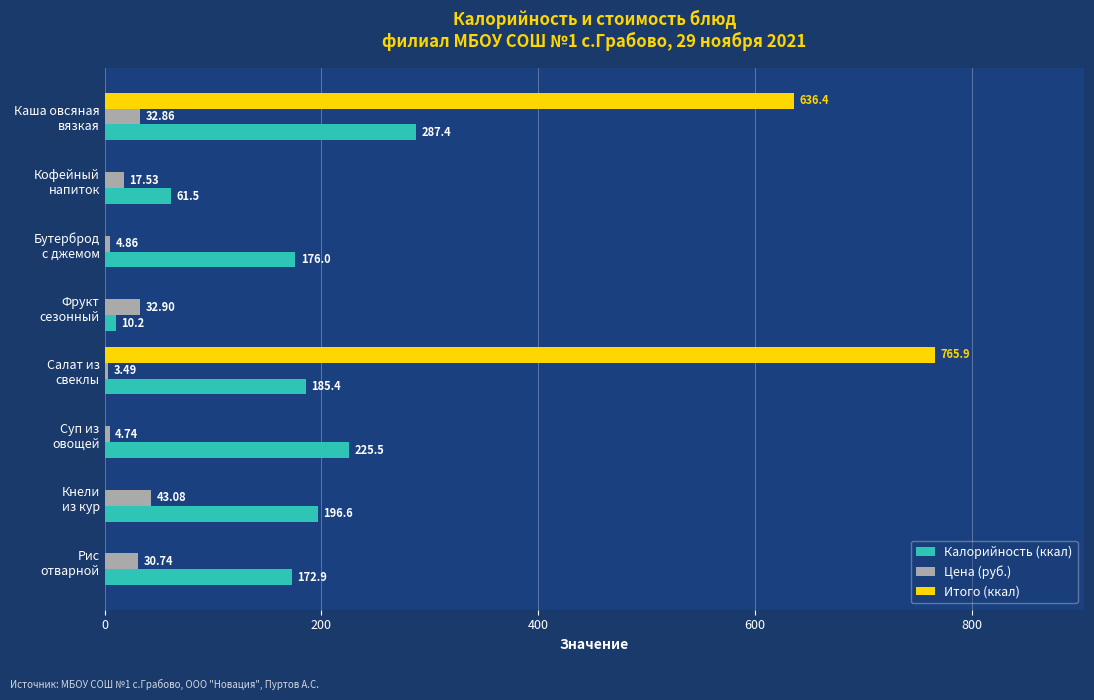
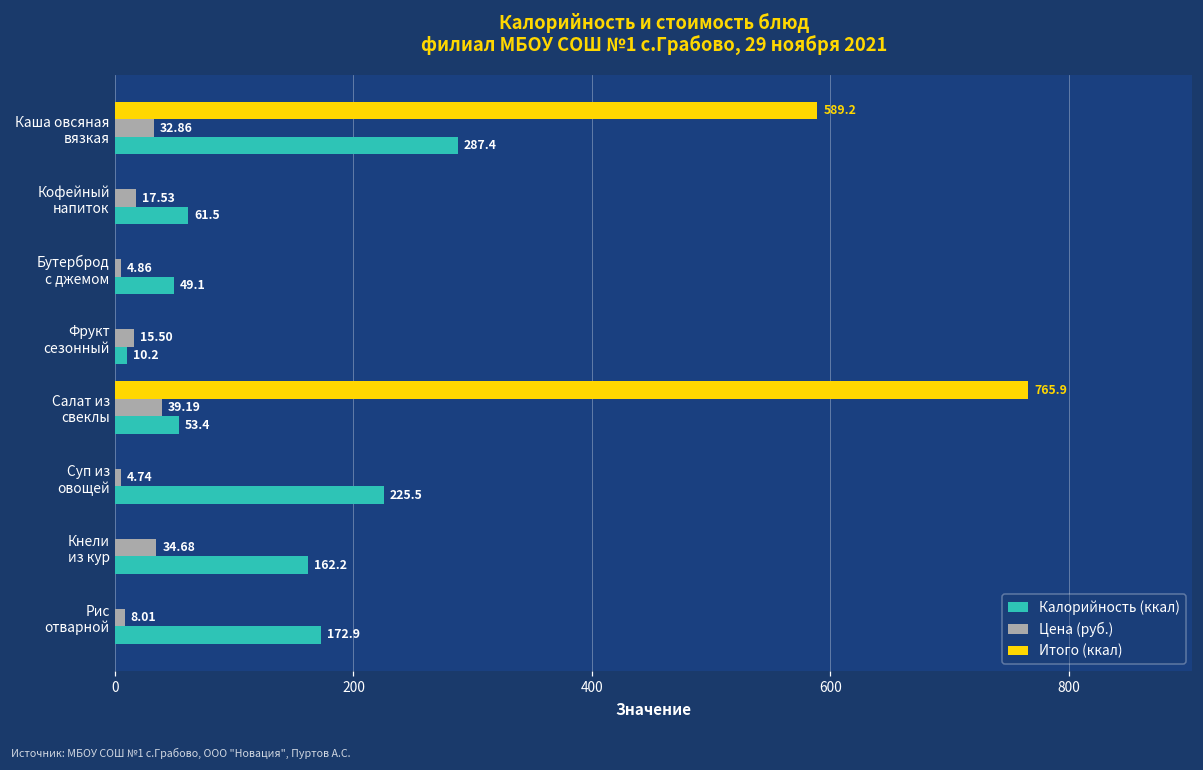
  {
    "Калорийность (ккал)": {
      "Каша овсяная вязкая": 287.4,
      "Кофейный напиток": 61.5,
-     "Бутерброд с джемом": 176.0,
+     "Бутерброд с джемом": 49.1,
      "Фрукт сезонный": 10.2,
-     "Салат из свеклы": 185.4,
+     "Салат из свеклы": 53.4,
      "Суп из овощей": 225.5,
-     "Кнели из кур": 196.6,
+     "Кнели из кур": 162.2,
      "Рис отварной": 172.9
    },
    "Цена (руб.)": {
      "Каша овсяная вязкая": 32.86,
      "Кофейный напиток": 17.53,
      "Бутерброд с джемом": 4.86,
-     "Фрукт сезонный": 32.90,
-     "Салат из свеклы": 3.49,
+     "Фрукт сезонный": 15.50,
+     "Салат из свеклы": 39.19,
      "Суп из овощей": 4.74,
-     "Кнели из кур": 43.08,
-     "Рис отварной": 30.74
+     "Кнели из кур": 34.68,
+     "Рис отварной": 8.01
    },
    "Итого (ккал)": {
-     "Каша овсяная вязкая": 636.4,
+     "Каша овсяная вязкая": 589.2,
      "Салат из свеклы": 765.9
    }
  }
